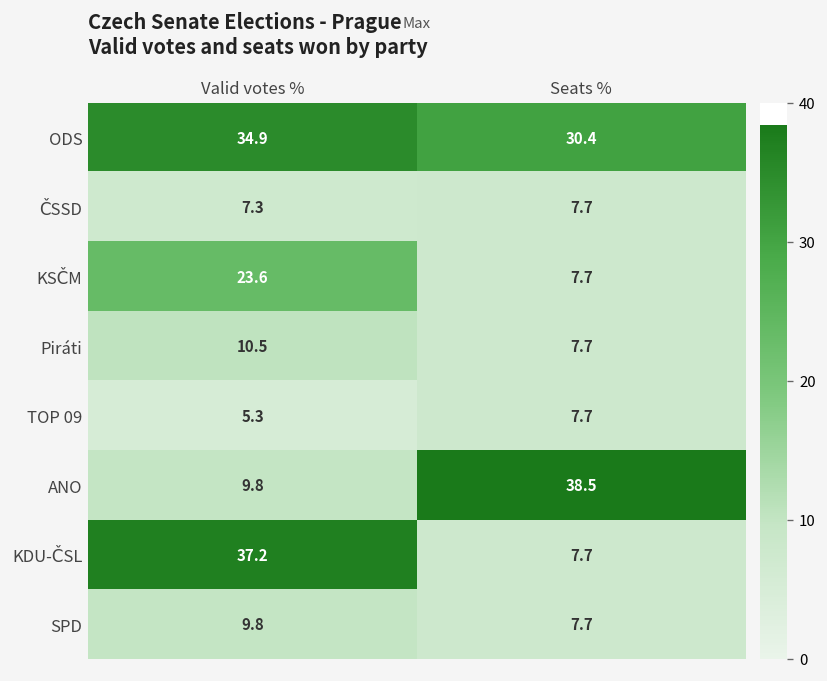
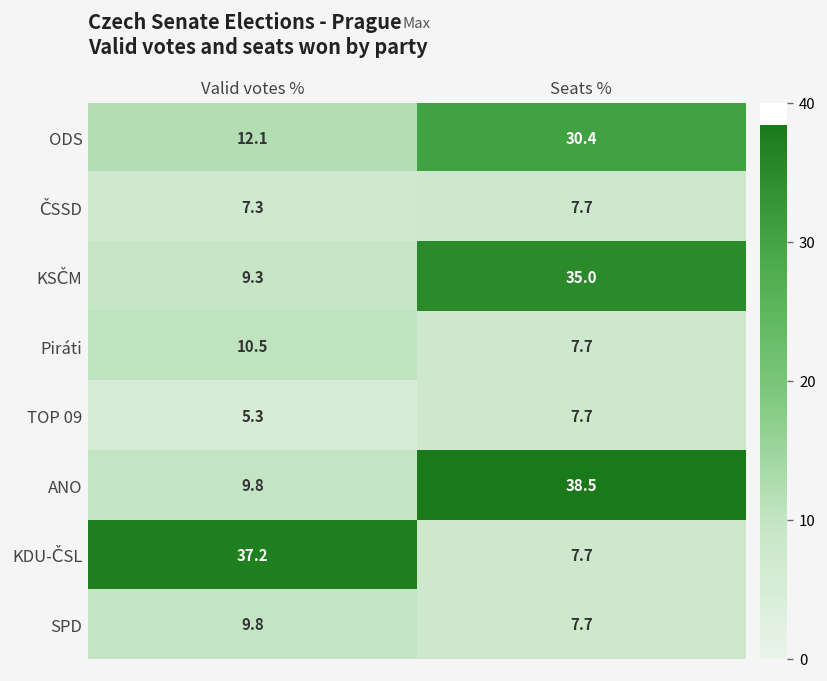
  {
    "ODS": {
-     "Valid votes %": 34.9,
+     "Valid votes %": 12.1,
      "Seats %": 30.4
    },
    "ČSSD": {
      "Valid votes %": 7.3,
      "Seats %": 7.7
    },
    "KSČM": {
-     "Valid votes %": 23.6,
-     "Seats %": 7.7
+     "Valid votes %": 9.3,
+     "Seats %": 35.0
    },
    "Piráti": {
      "Valid votes %": 10.5,
      "Seats %": 7.7
    },
    "TOP 09": {
      "Valid votes %": 5.3,
      "Seats %": 7.7
    },
    "ANO": {
      "Valid votes %": 9.8,
      "Seats %": 38.5
    },
    "KDU-ČSL": {
      "Valid votes %": 37.2,
      "Seats %": 7.7
    },
    "SPD": {
      "Valid votes %": 9.8,
      "Seats %": 7.7
    }
  }
